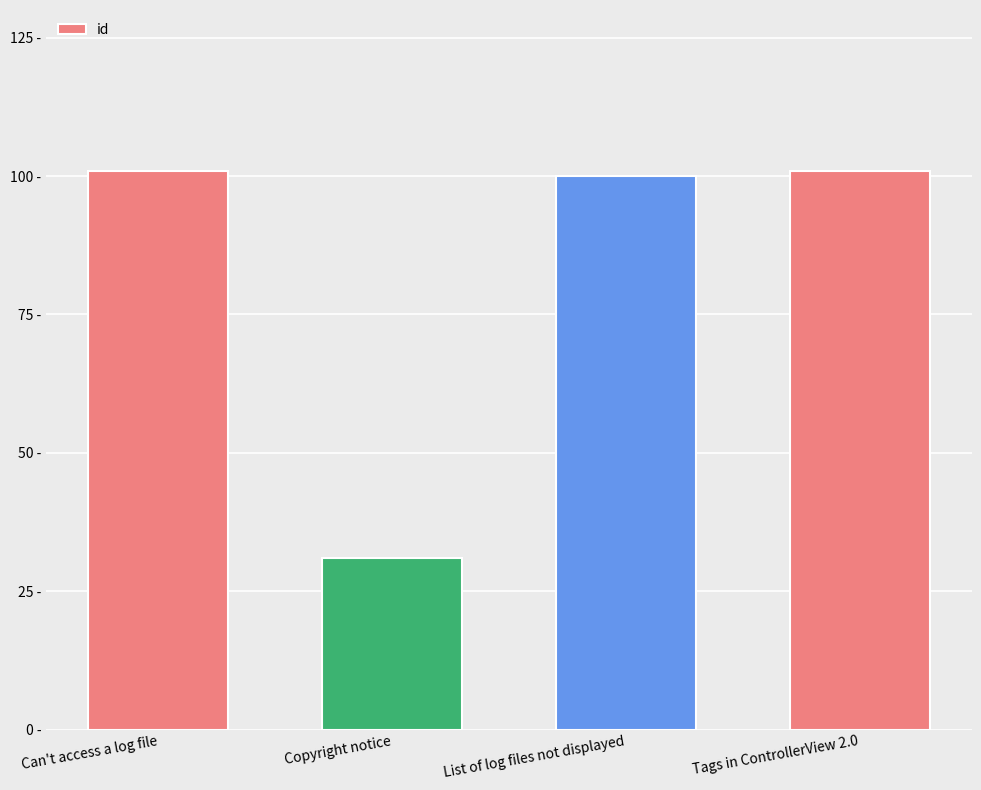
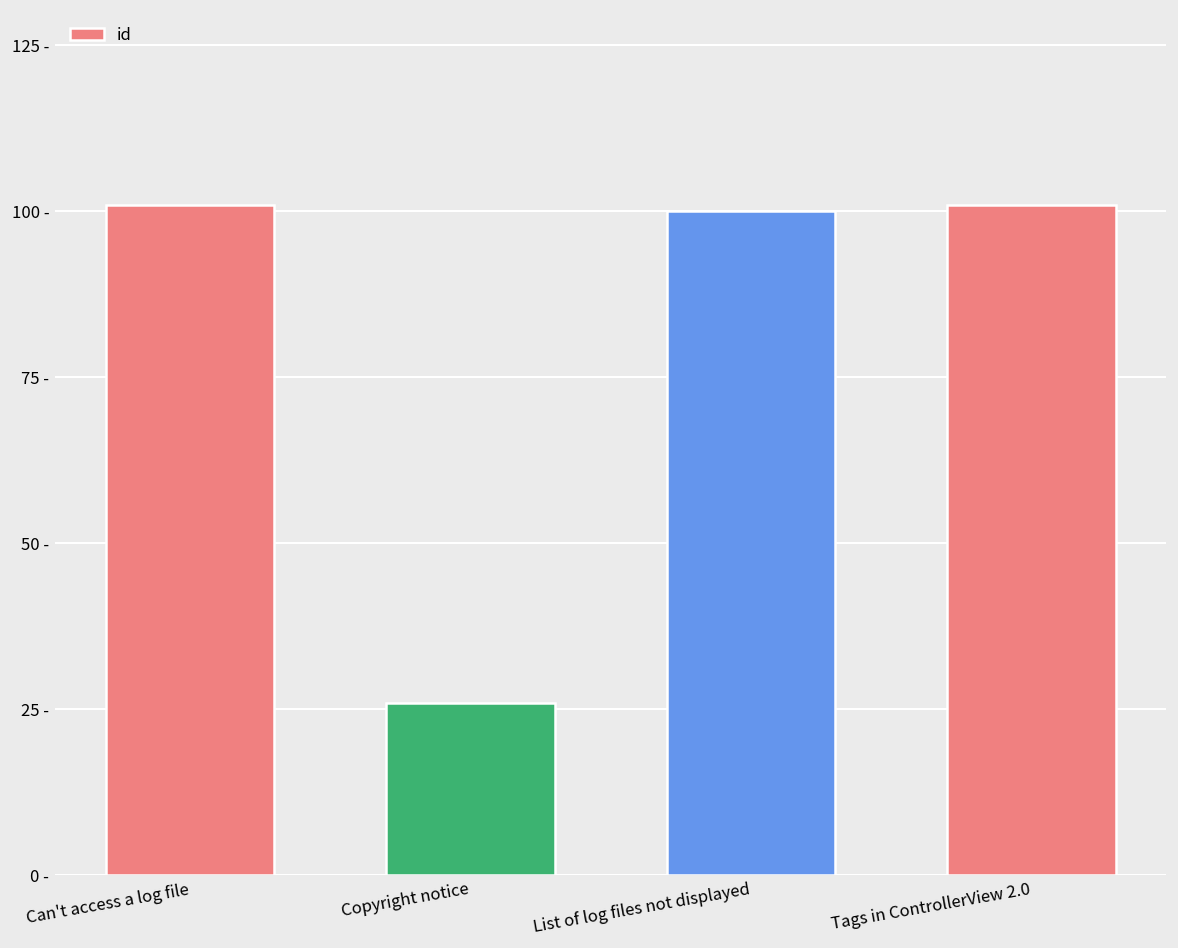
  {
    "Can't access a log file": "101 -",
-   "Copyright notice": "31 -",
+   "Copyright notice": "26 -",
    "List of log files not displayed": "100 -",
    "Tags in ControllerView 2.0": "101 -"
  }
